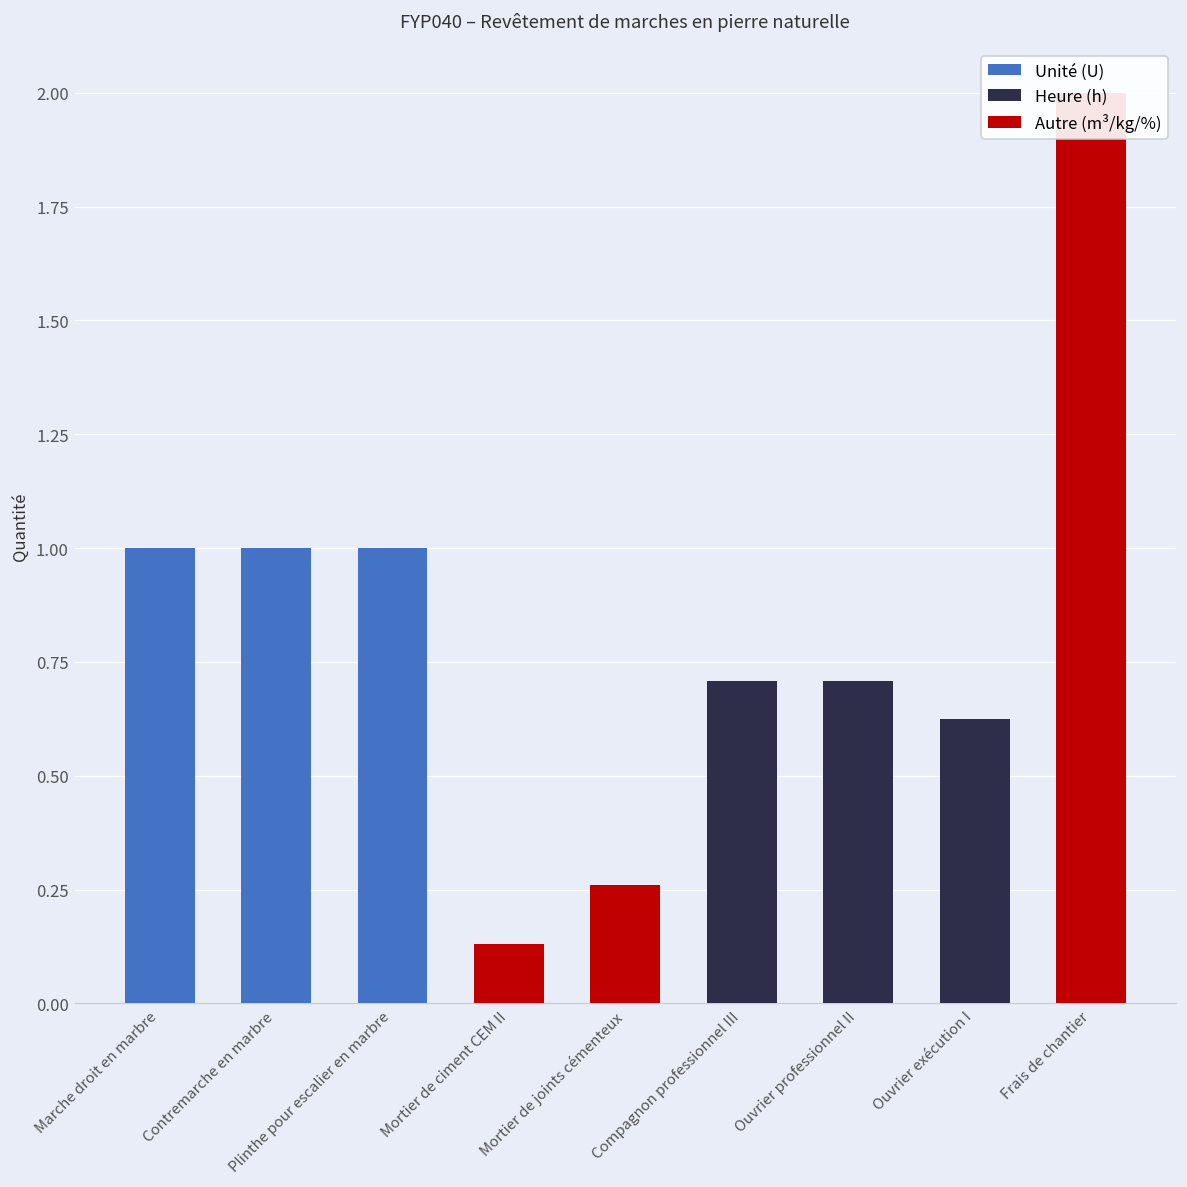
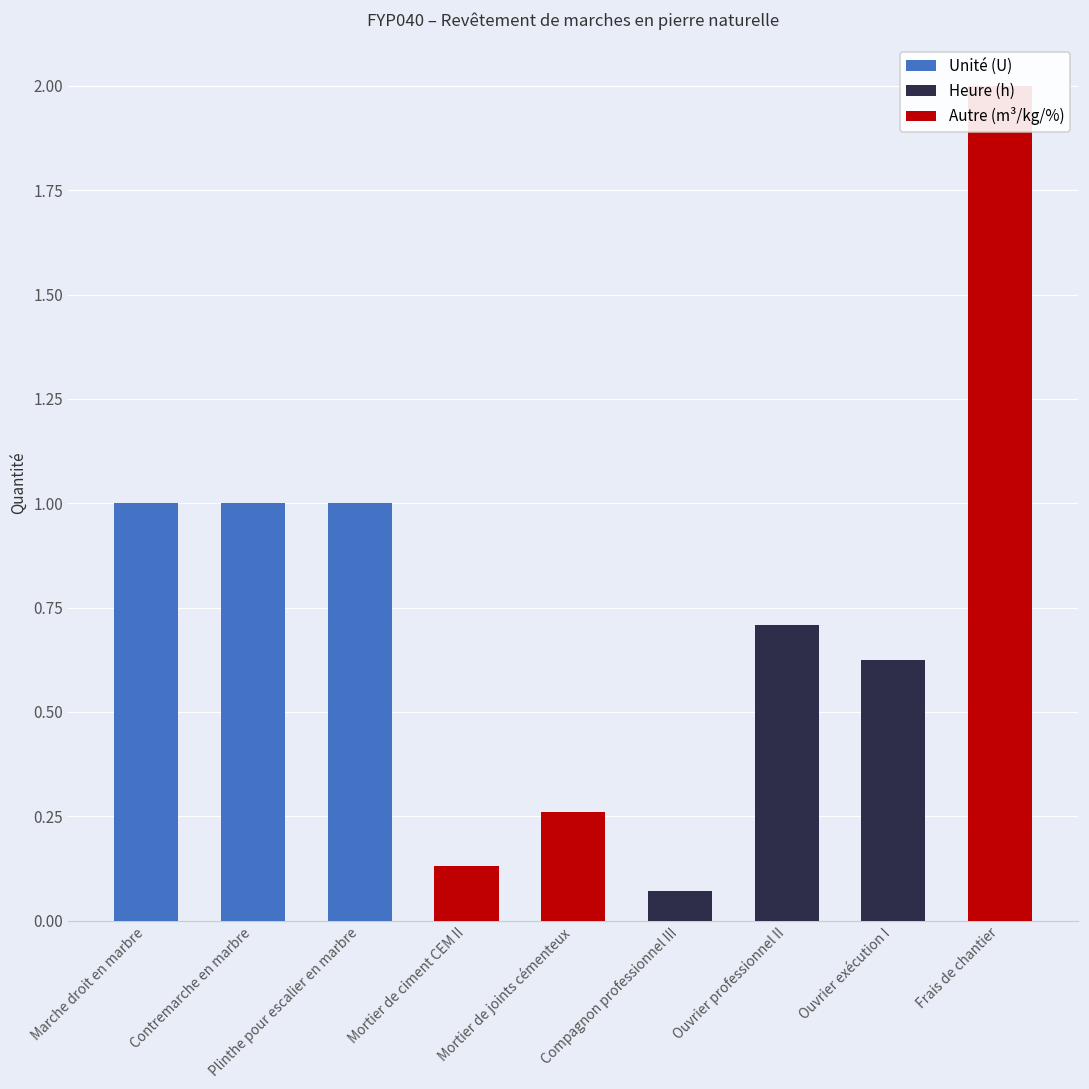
  {
    "Unité (U)": {
      "Marche droit en marbre": 1.00,
      "Contremarche en marbre": 1.00,
      "Plinthe pour escalier en marbre": 1.00,
      "Mortier de ciment CEM II": 0.00,
      "Mortier de joints cémenteux": 0.00,
      "Compagnon professionnel III": 0.00,
      "Ouvrier professionnel II": 0.00,
      "Ouvrier exécution I": 0.00,
      "Frais de chantier": 0.00
    },
    "Heure (h)": {
      "Marche droit en marbre": 0.00,
      "Contremarche en marbre": 0.00,
      "Plinthe pour escalier en marbre": 0.00,
      "Mortier de ciment CEM II": 0.00,
      "Mortier de joints cémenteux": 0.00,
-     "Compagnon professionnel III": 0.71,
+     "Compagnon professionnel III": 0.07,
      "Ouvrier professionnel II": 0.71,
      "Ouvrier exécution I": 0.62,
      "Frais de chantier": 0.00
    },
    "Autre (m³/kg/%)": {
      "Marche droit en marbre": 0.00,
      "Contremarche en marbre": 0.00,
      "Plinthe pour escalier en marbre": 0.00,
      "Mortier de ciment CEM II": 0.13,
      "Mortier de joints cémenteux": 0.26,
      "Compagnon professionnel III": 0.00,
      "Ouvrier professionnel II": 0.00,
      "Ouvrier exécution I": 0.00
    }
  }
